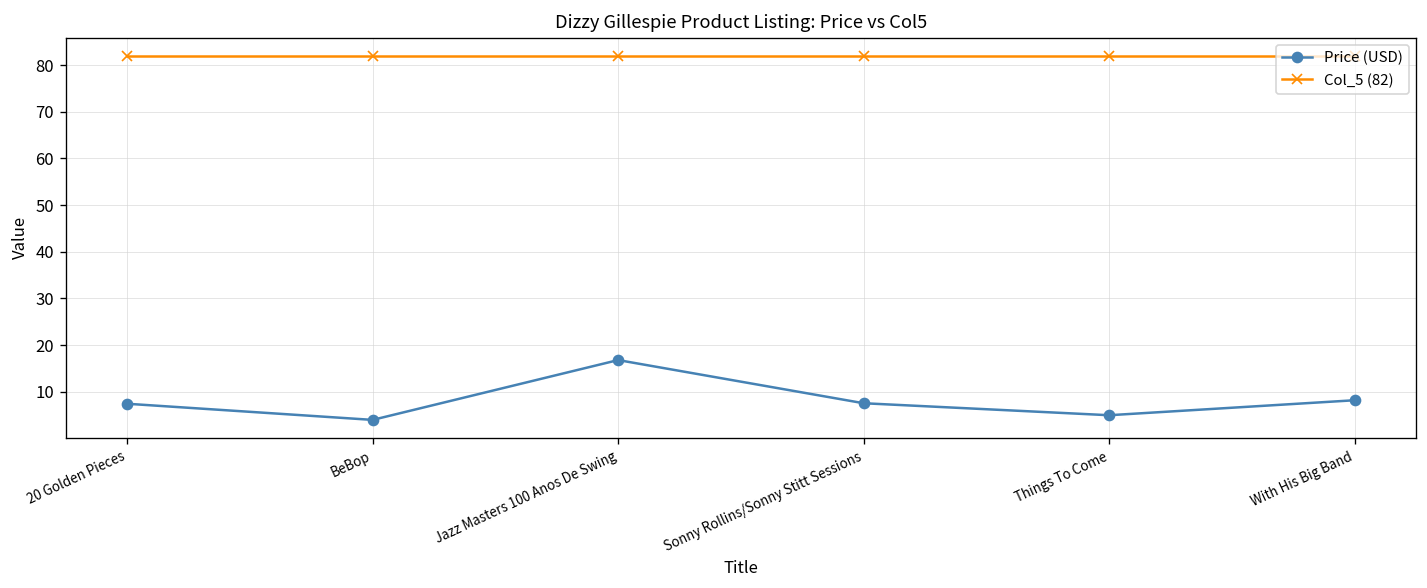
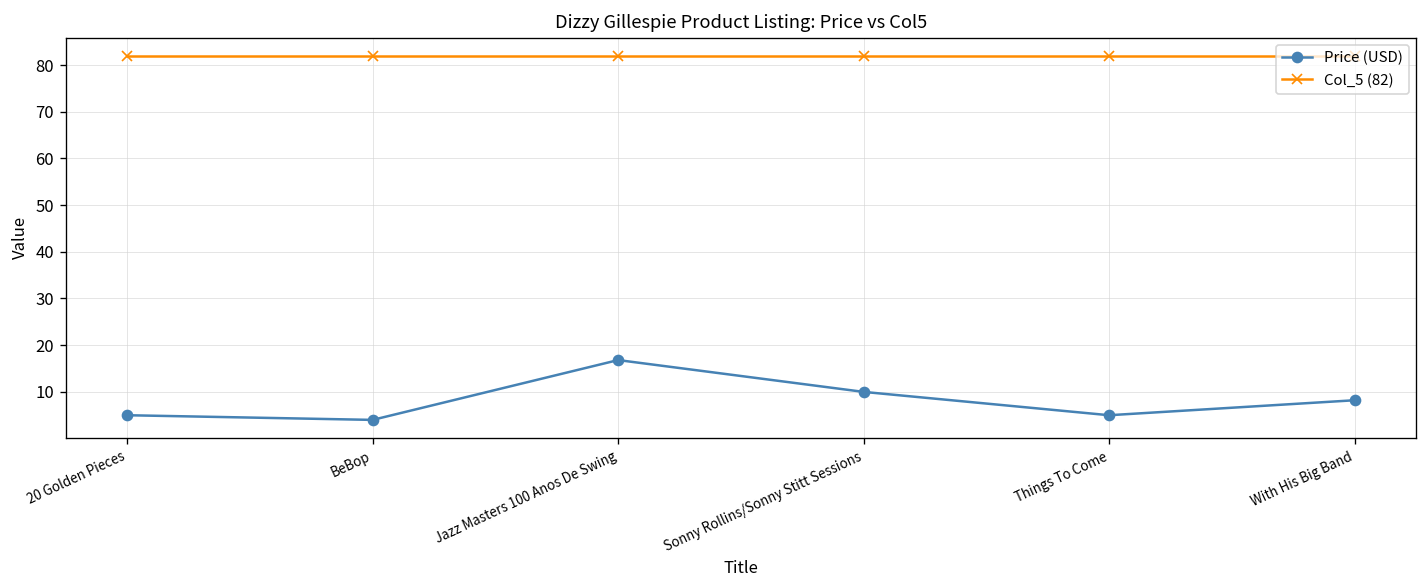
  {
    "Price (USD)": {
-     "20 Golden Pieces": 7,
+     "20 Golden Pieces": 5,
      "BeBop": 4,
      "Jazz Masters 100 Anos De Swing": 17,
-     "Sonny Rollins/Sonny Stitt Sessions": 8,
+     "Sonny Rollins/Sonny Stitt Sessions": 10,
      "Things To Come": 5,
      "With His Big Band": 8
    },
    "Col_5 (82)": {
      "20 Golden Pieces": 82,
      "BeBop": 82,
      "Jazz Masters 100 Anos De Swing": 82,
      "Sonny Rollins/Sonny Stitt Sessions": 82,
      "Things To Come": 82
    }
  }
